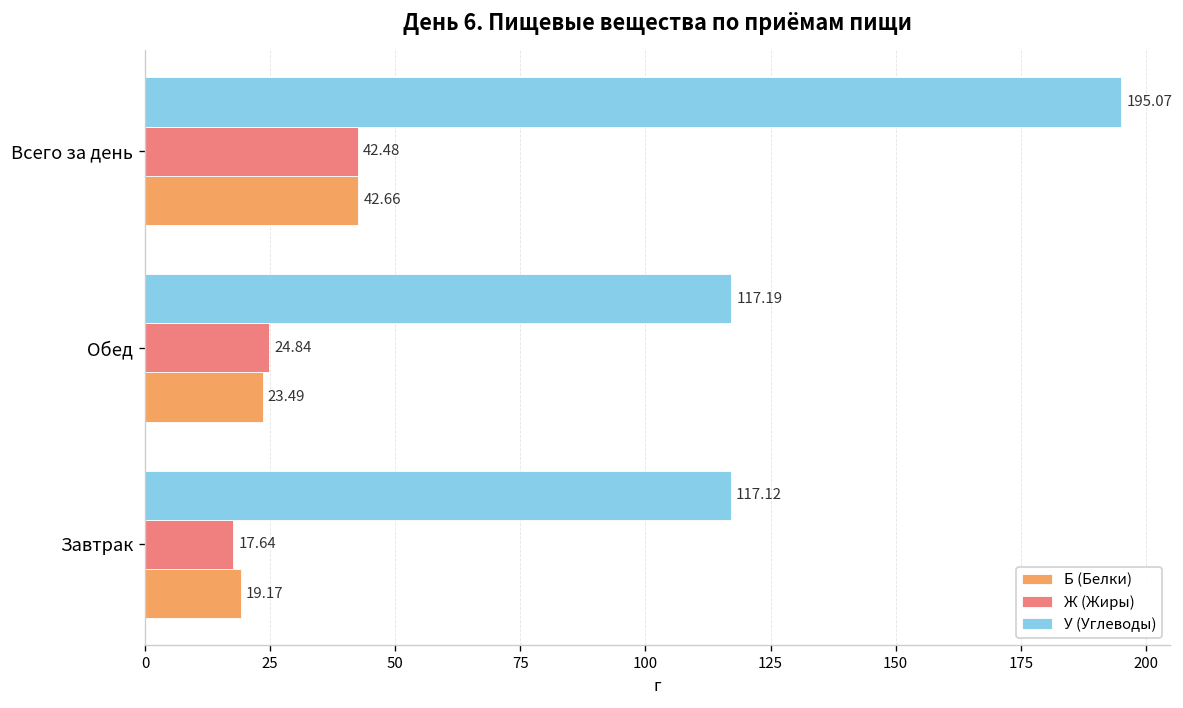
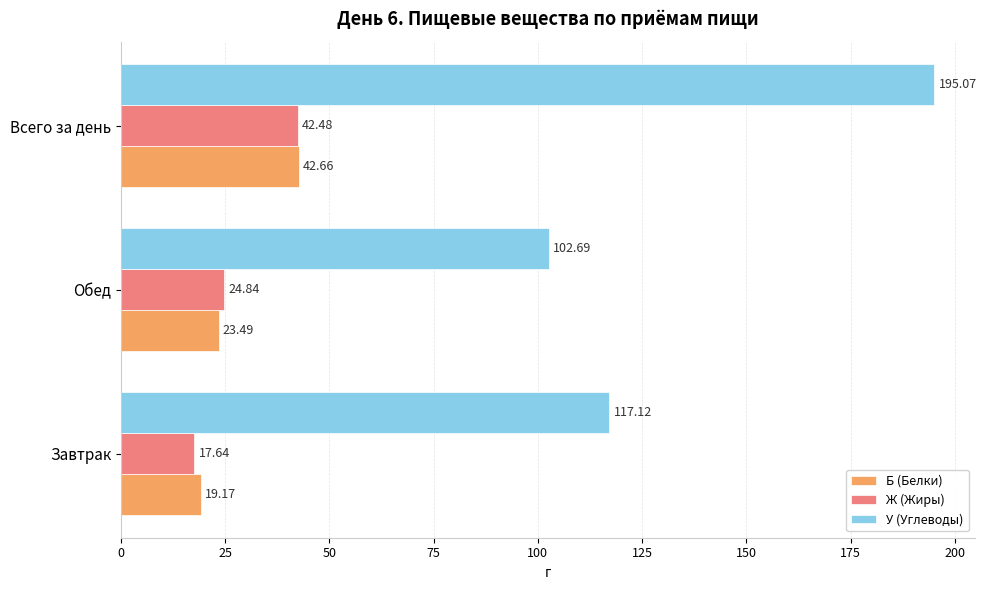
  {
    "У (Углеводы)": {
      "Всего за день": 195.07,
-     "Обед": 117.19,
+     "Обед": 102.69,
      "Завтрак": 117.12
    }
  }
